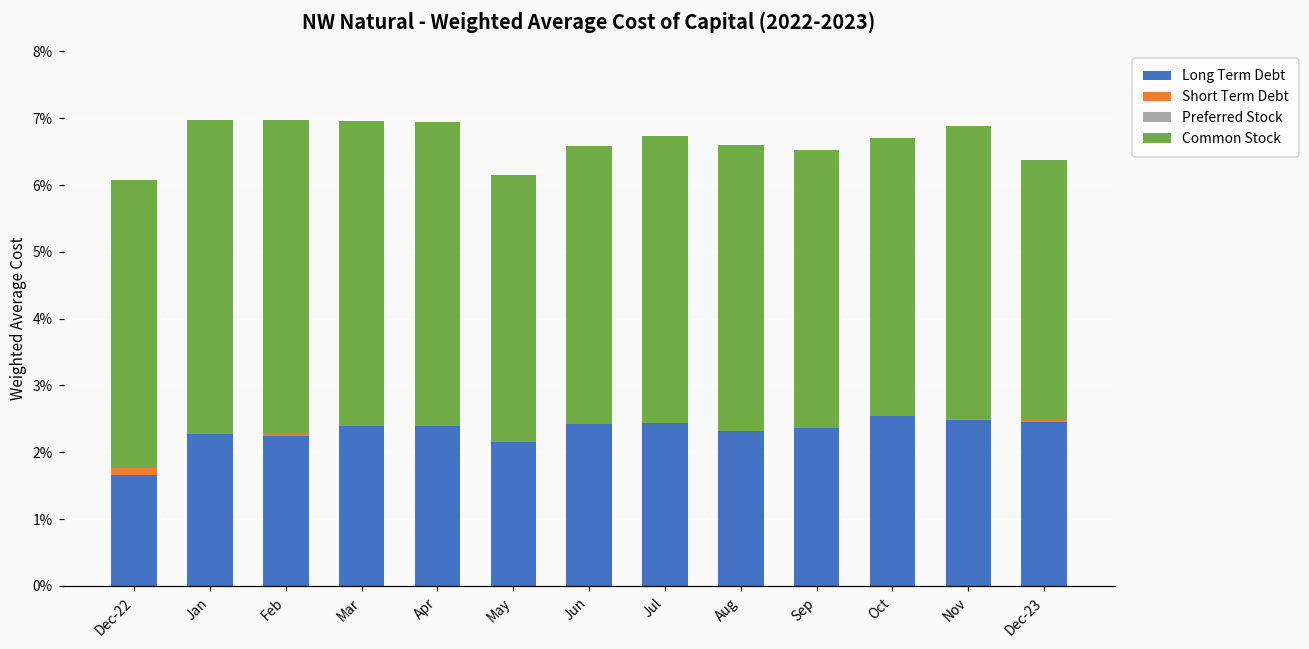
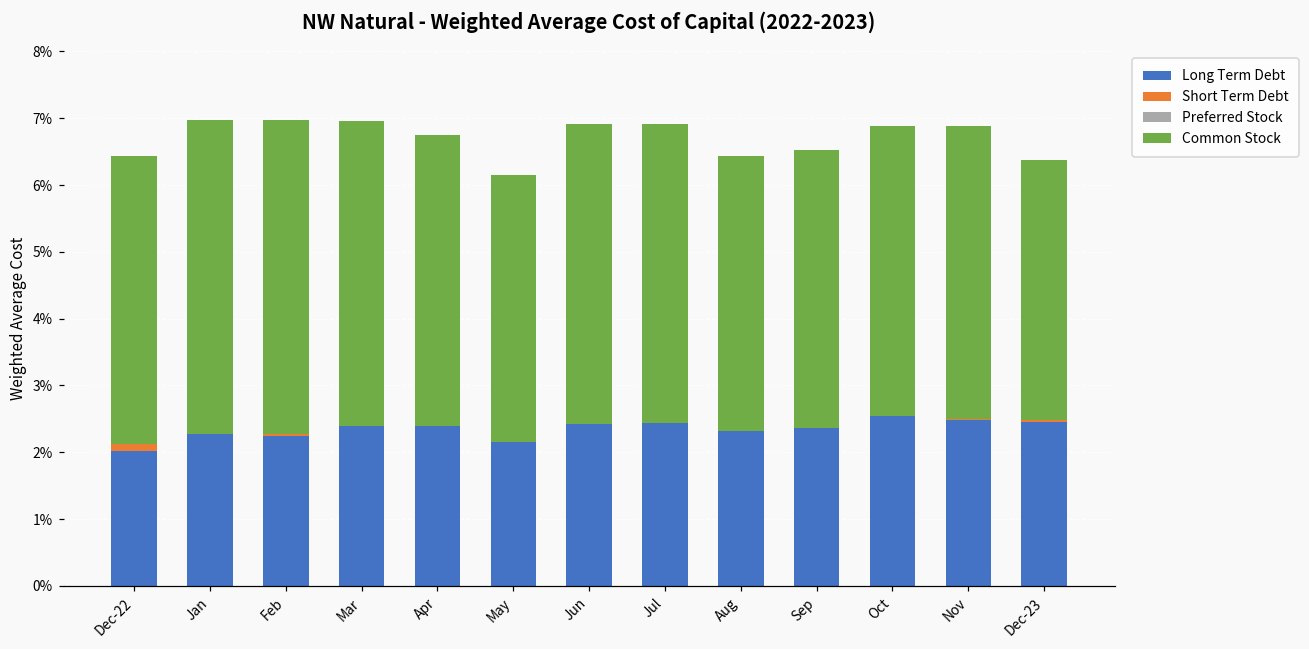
  {
    "Long Term Debt": {
-     "Dec-22": "1.7%",
+     "Dec-22": "2.0%",
      "Jan": "2.3%",
      "Feb": "2.3%",
      "Mar": "2.4%",
      "Apr": "2.4%",
      "May": "2.2%",
      "Jun": "2.4%",
      "Jul": "2.4%",
      "Aug": "2.3%",
      "Sep": "2.4%",
      "Oct": "2.6%",
      "Nov": "2.5%",
      "Dec-23": "2.5%"
    },
    "Preferred Stock": {
      "Jan": "0.0%",
      "Feb": "0.0%",
      "Mar": "0.0%",
      "Apr": "0.0%",
      "May": "0.0%",
      "Jun": "0.0%",
      "Jul": "0.0%",
      "Aug": "0.0%",
      "Sep": "0.0%",
      "Oct": "0.0%",
      "Nov": "0.0%",
      "Dec-23": "0.0%"
    },
    "Common Stock": {
      "Dec-22": "4.3%",
      "Jan": "4.7%",
      "Feb": "4.7%",
      "Mar": "4.6%",
-     "Apr": "4.5%",
+     "Apr": "4.4%",
      "May": "4.0%",
-     "Jun": "4.2%",
-     "Jul": "4.3%",
-     "Aug": "4.3%",
+     "Jun": "4.5%",
+     "Jul": "4.5%",
+     "Aug": "4.1%",
      "Sep": "4.2%",
-     "Oct": "4.2%",
+     "Oct": "4.3%",
      "Nov": "4.4%",
      "Dec-23": "3.9%"
    }
  }
